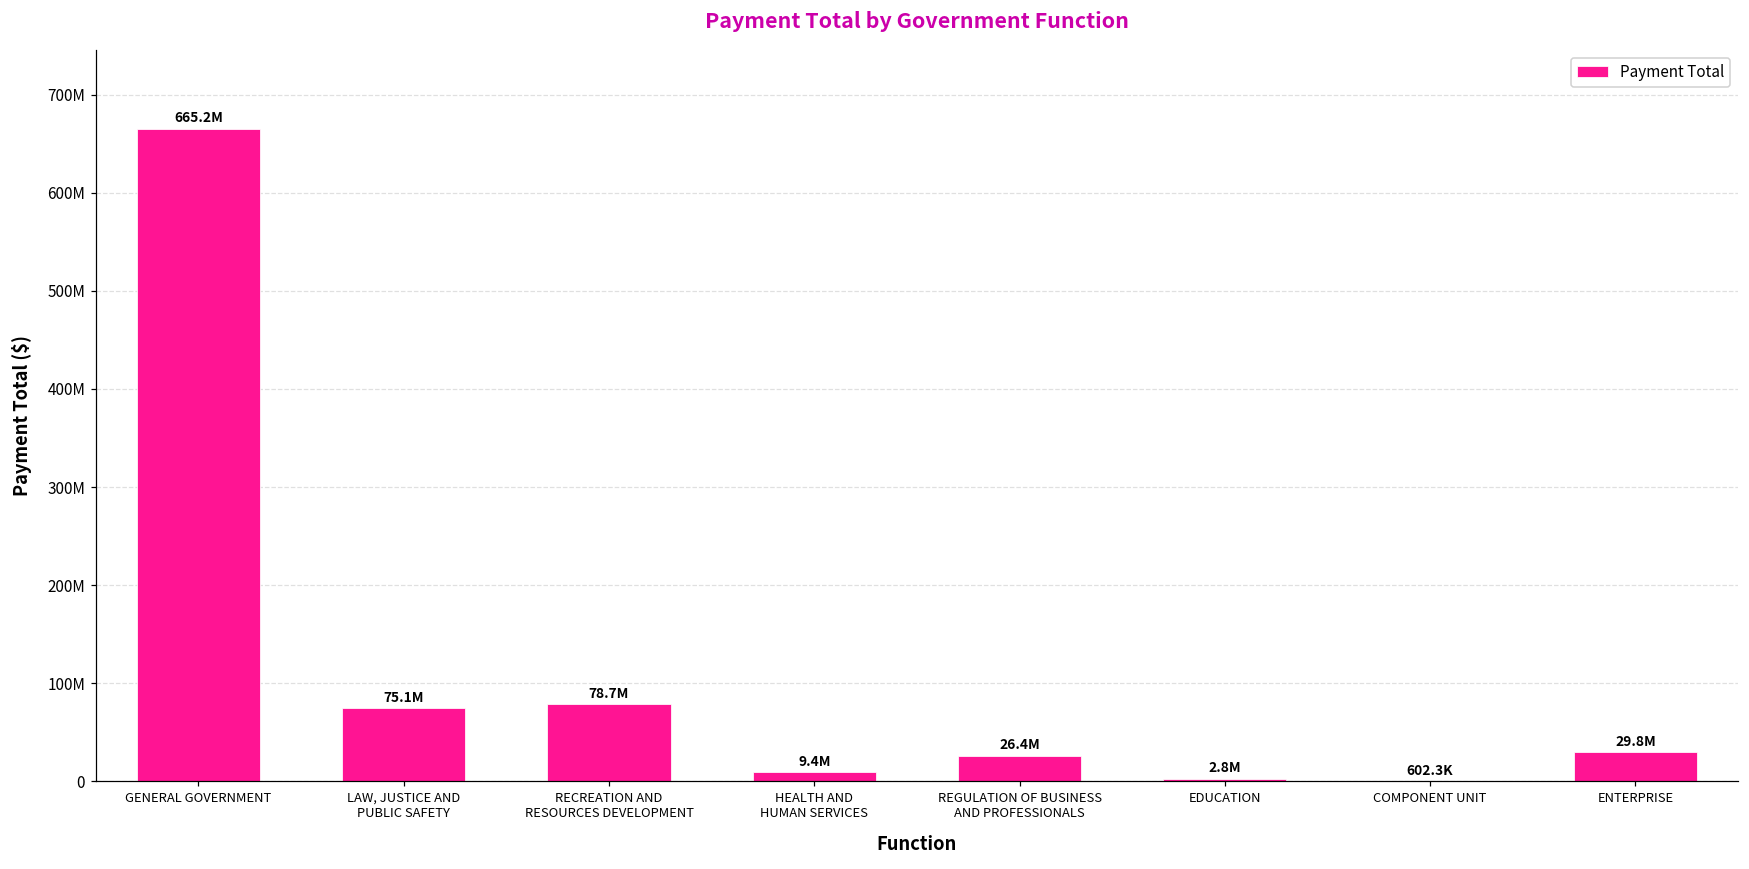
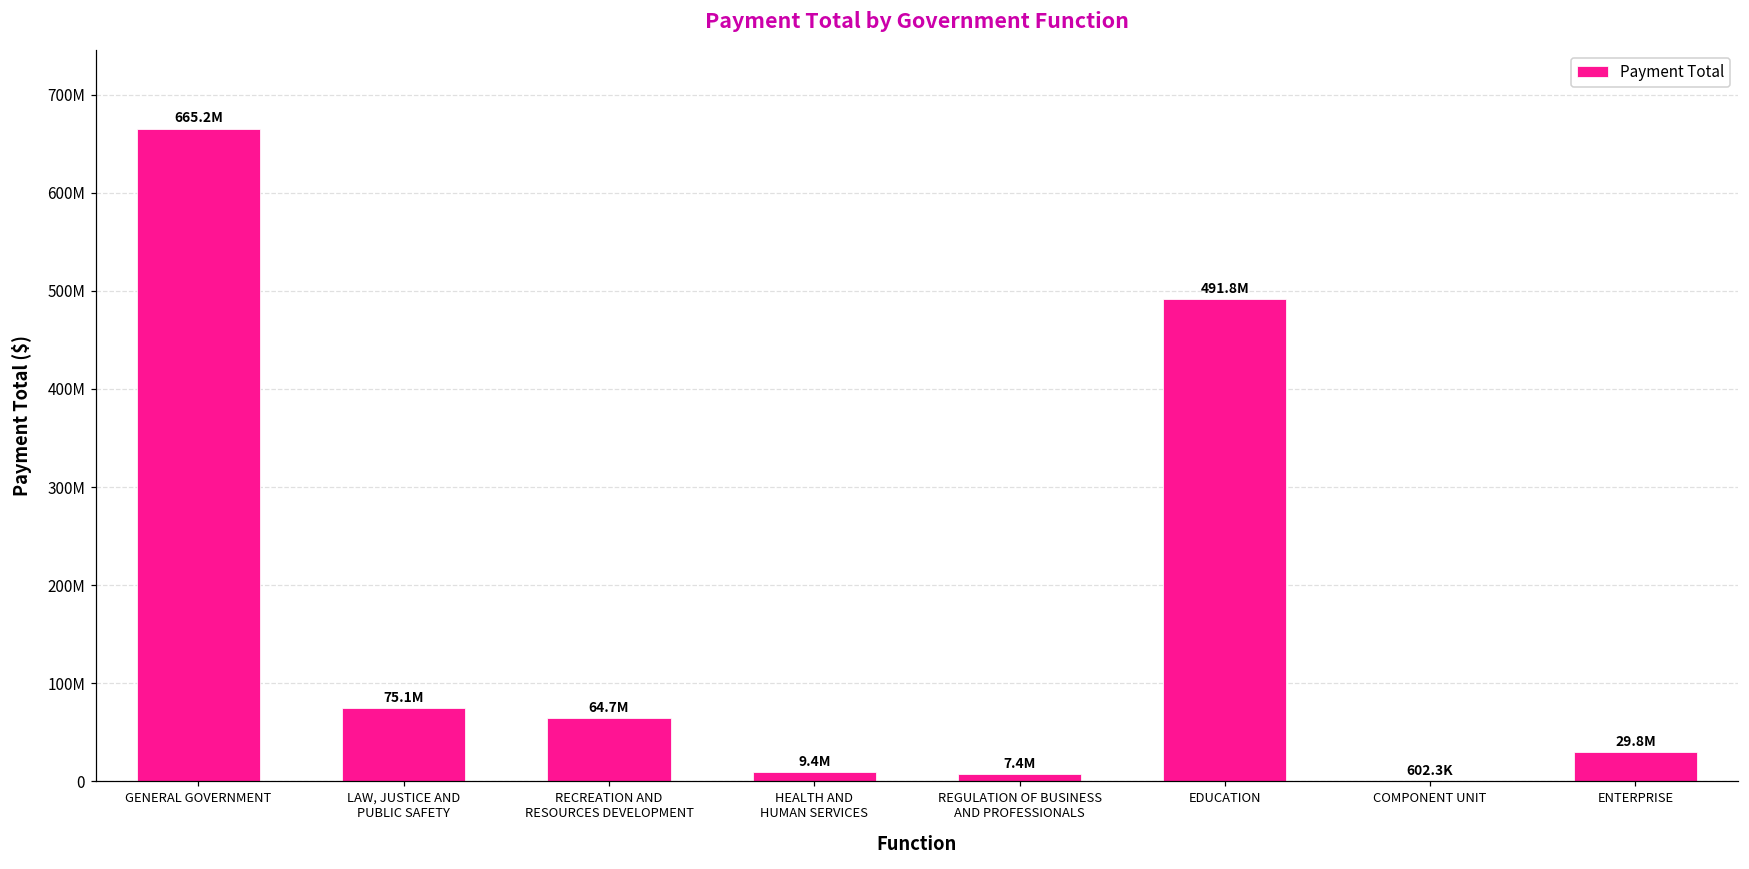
  {
    "GENERAL GOVERNMENT": "665.2M",
    "LAW, JUSTICE AND PUBLIC SAFETY": "75.1M",
-   "RECREATION AND RESOURCES DEVELOPMENT": "78.7M",
+   "RECREATION AND RESOURCES DEVELOPMENT": "64.7M",
    "HEALTH AND HUMAN SERVICES": "9.4M",
-   "REGULATION OF BUSINESS AND PROFESSIONALS": "26.4M",
-   "EDUCATION": "2.8M",
+   "REGULATION OF BUSINESS AND PROFESSIONALS": "7.4M",
+   "EDUCATION": "491.8M",
    "COMPONENT UNIT": "602.3K",
    "ENTERPRISE": "29.8M"
  }
